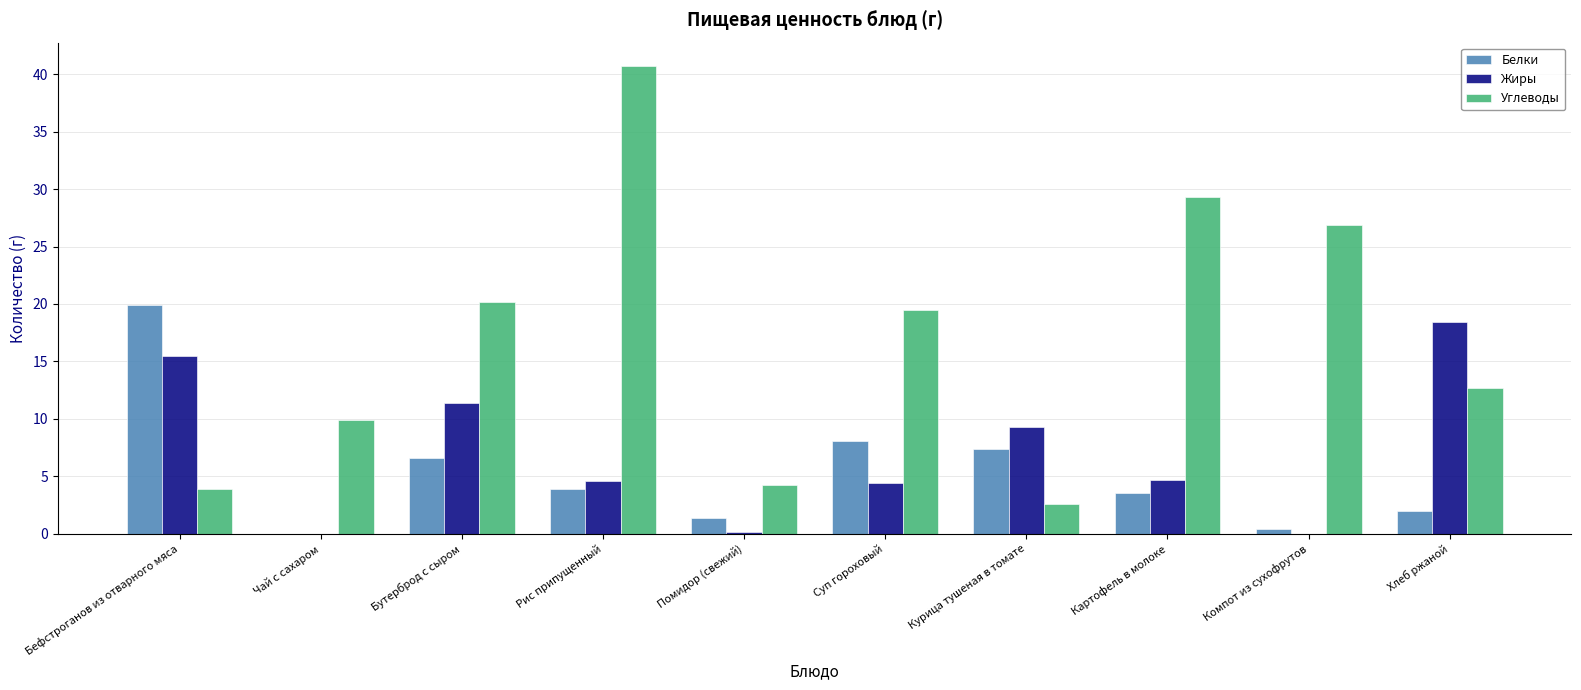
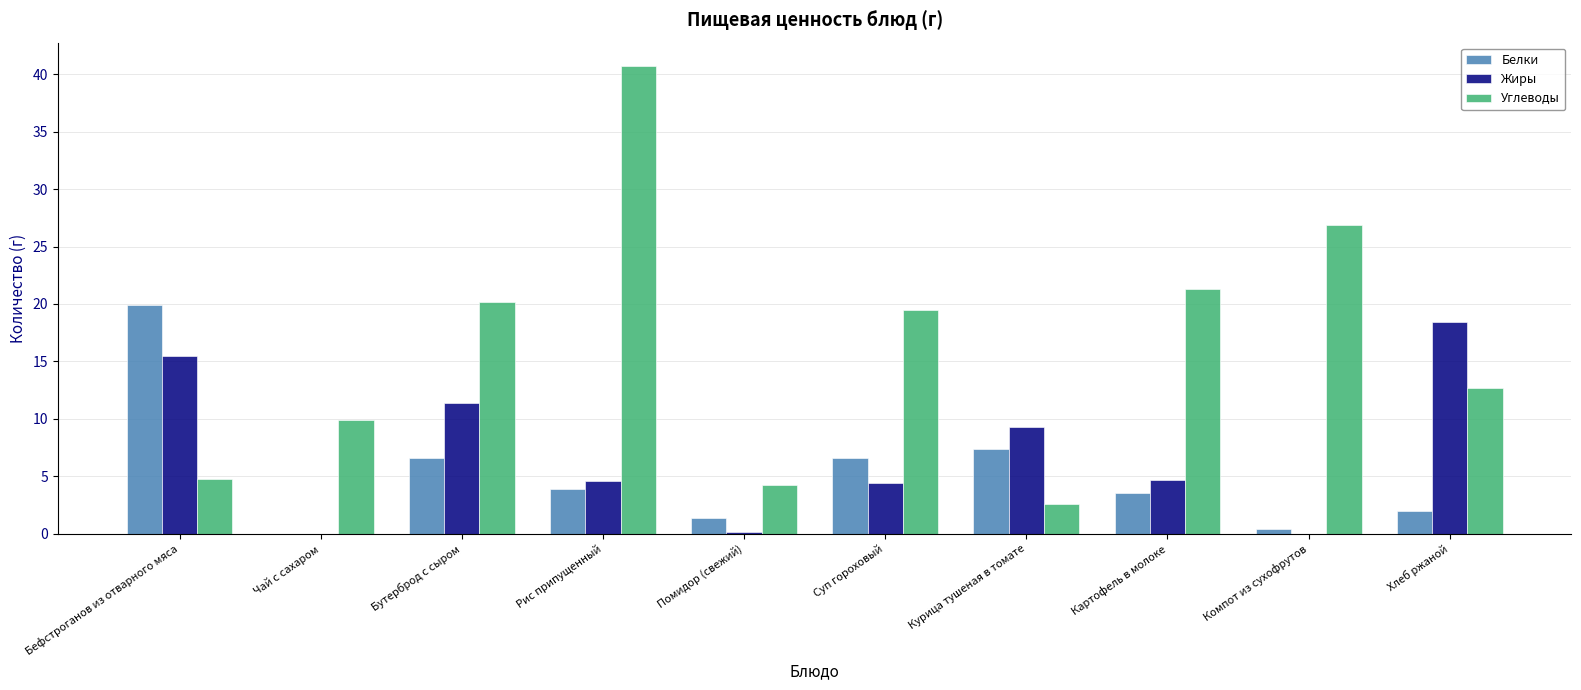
  {
    "Белки": {
      "Бефстроганов из отварного мяса": 19.9,
      "Бутерброд с сыром": 6.6,
      "Рис припущенный": 3.9,
      "Помидор (свежий)": 1.4,
-     "Суп гороховый": 8.1,
+     "Суп гороховый": 6.6,
      "Курица тушеная в томате": 7.4,
      "Картофель в молоке": 3.6,
      "Компот из сухофрутов": 0.4,
      "Хлеб ржаной": 2.0
    },
    "Жиры": {
      "Бефстроганов из отварного мяса": 15.5,
      "Чай с сахаром": 0.0,
      "Бутерброд с сыром": 11.4,
      "Рис припущенный": 4.6,
      "Суп гороховый": 4.4,
      "Курица тушеная в томате": 9.3,
      "Картофель в молоке": 4.7,
      "Компот из сухофрутов": 0.0,
      "Хлеб ржаной": 18.4
    },
    "Углеводы": {
-     "Бефстроганов из отварного мяса": 3.9,
+     "Бефстроганов из отварного мяса": 4.8,
      "Чай с сахаром": 9.9,
      "Бутерброд с сыром": 20.2,
      "Рис припущенный": 40.7,
      "Помидор (свежий)": 4.3,
      "Суп гороховый": 19.5,
      "Курица тушеная в томате": 2.6,
-     "Картофель в молоке": 29.3,
+     "Картофель в молоке": 21.3,
      "Компот из сухофрутов": 26.9,
      "Хлеб ржаной": 12.7
    }
  }
